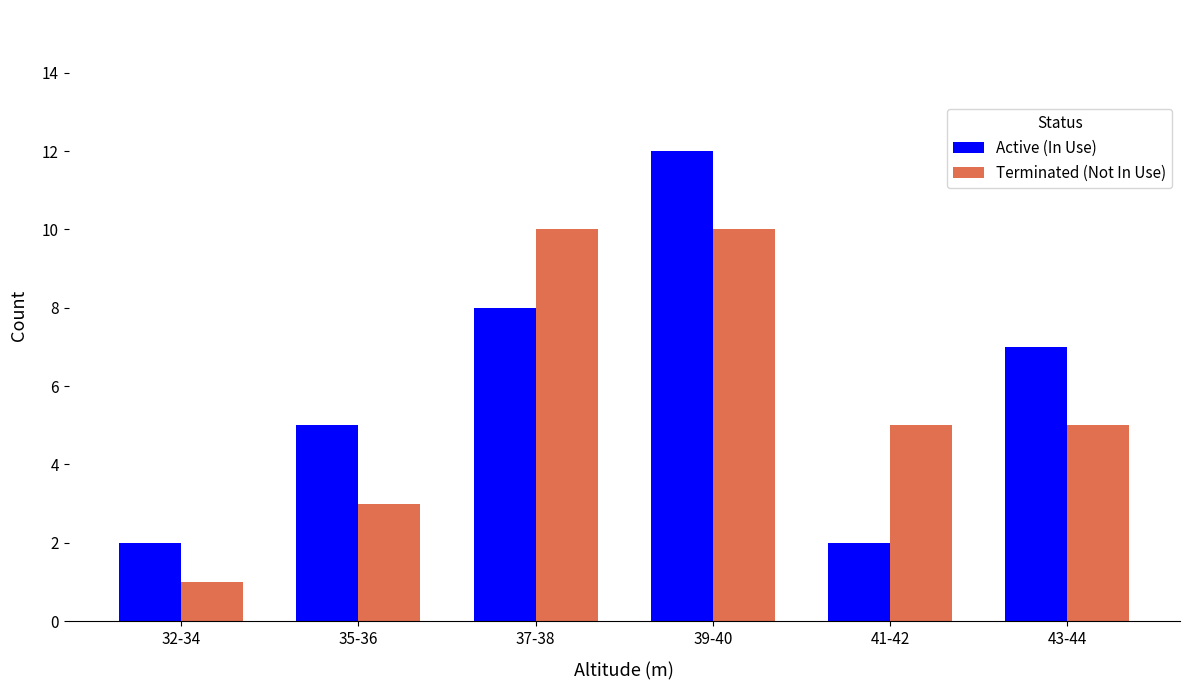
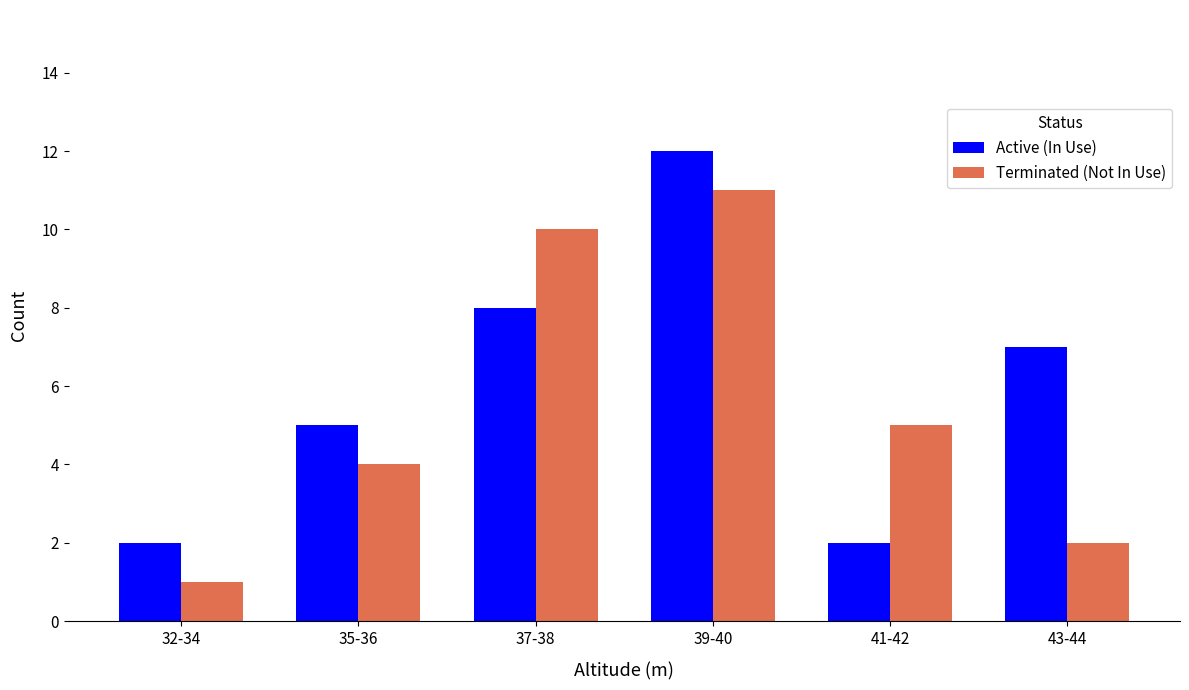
  {
    "Active (In Use)": {
      "32-34": 2,
      "35-36": 5,
      "37-38": 8,
      "39-40": 12,
      "41-42": 2,
      "43-44": 7
    },
    "Terminated (Not In Use)": {
      "32-34": 1,
-     "35-36": 3,
+     "35-36": 4,
      "37-38": 10,
-     "39-40": 10,
+     "39-40": 11,
      "41-42": 5,
-     "43-44": 5
+     "43-44": 2
    }
  }
